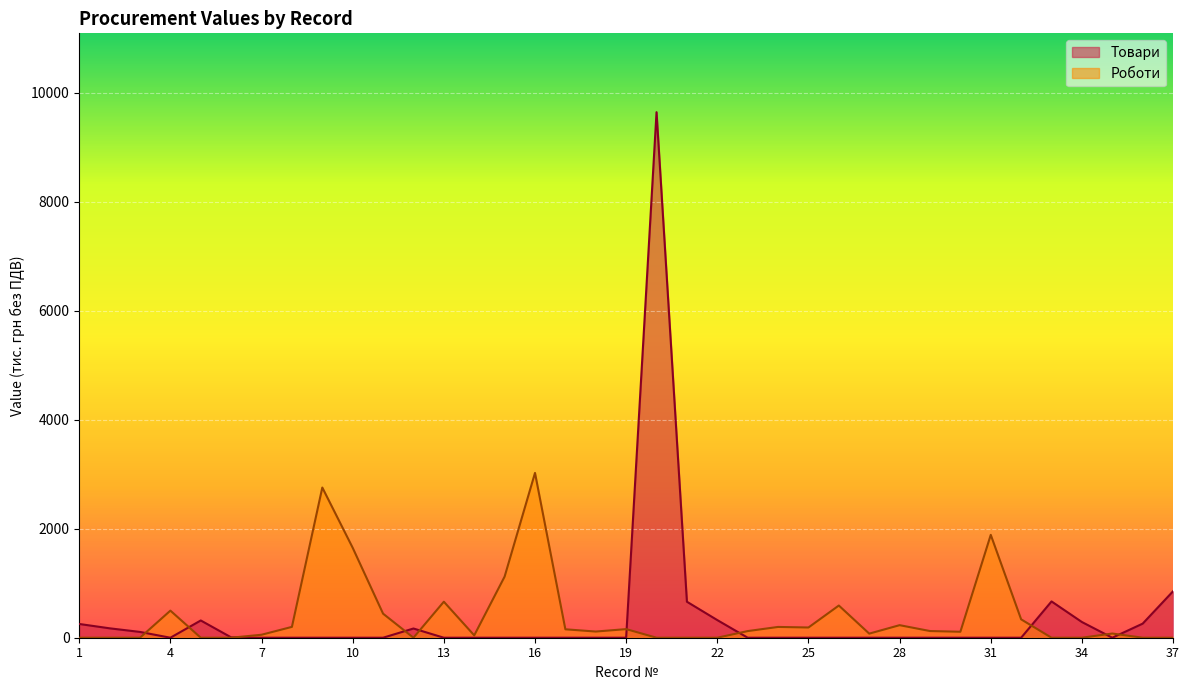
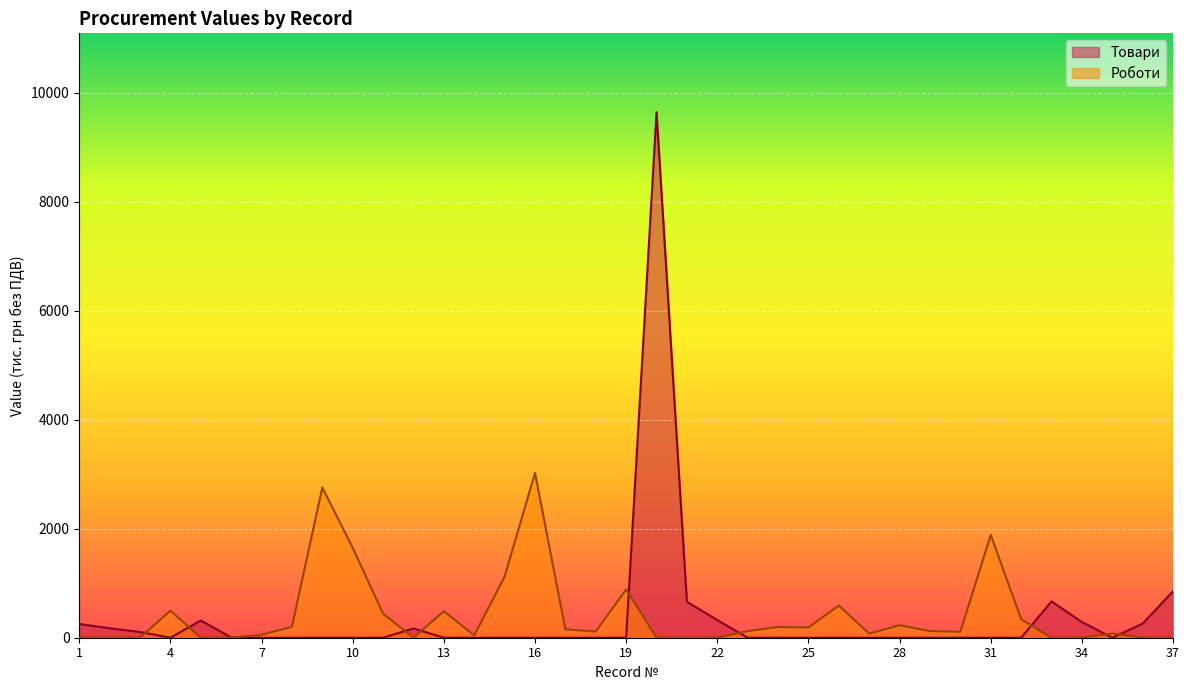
  {
    "Товари": {
      "1": 300,
      "4": 0,
      "7": 0,
      "10": 0,
      "13": 0,
      "16": 0,
      "19": 0,
      "22": 300,
      "25": 0,
      "28": 0,
      "31": 0,
      "34": 300,
      "37": 900
    },
    "Роботи": {
      "1": 0,
      "4": 500,
      "7": 100,
      "10": 1600,
-     "13": 700,
+     "13": 500,
      "16": 3000,
-     "19": 200,
+     "19": 900,
      "22": 0,
      "25": 200,
      "28": 200,
      "31": 1900,
      "34": 0,
      "37": 0
    }
  }
